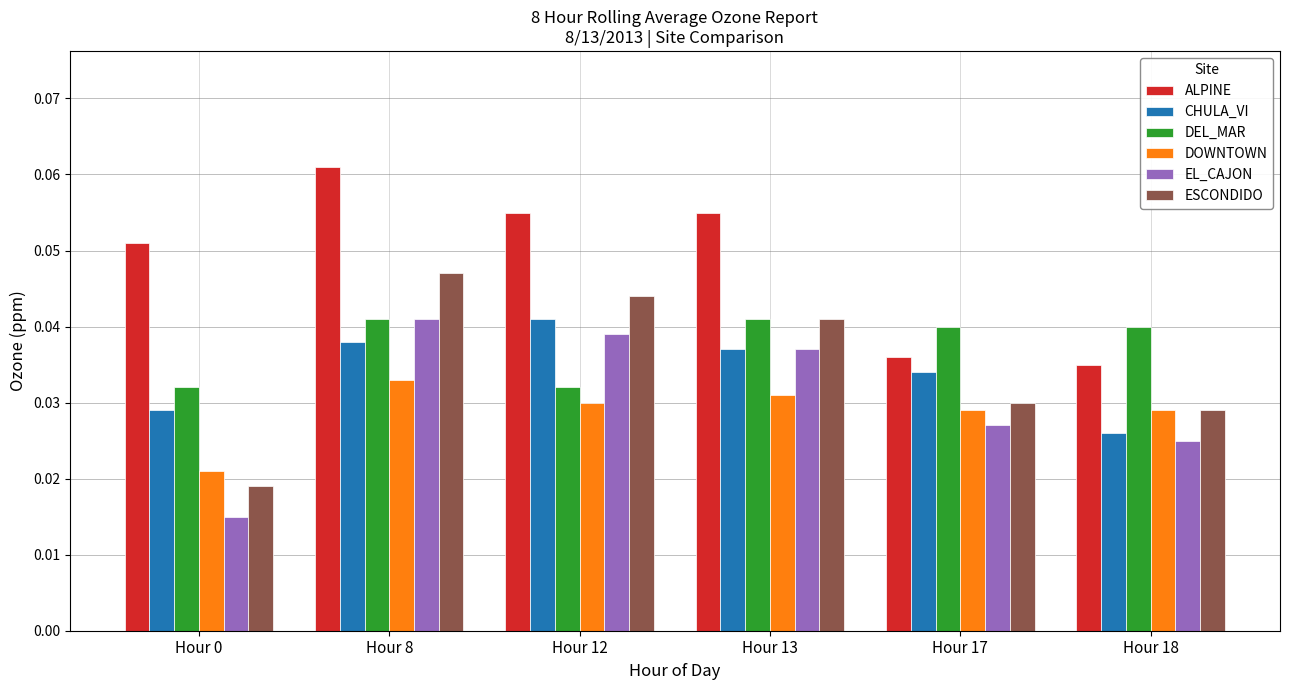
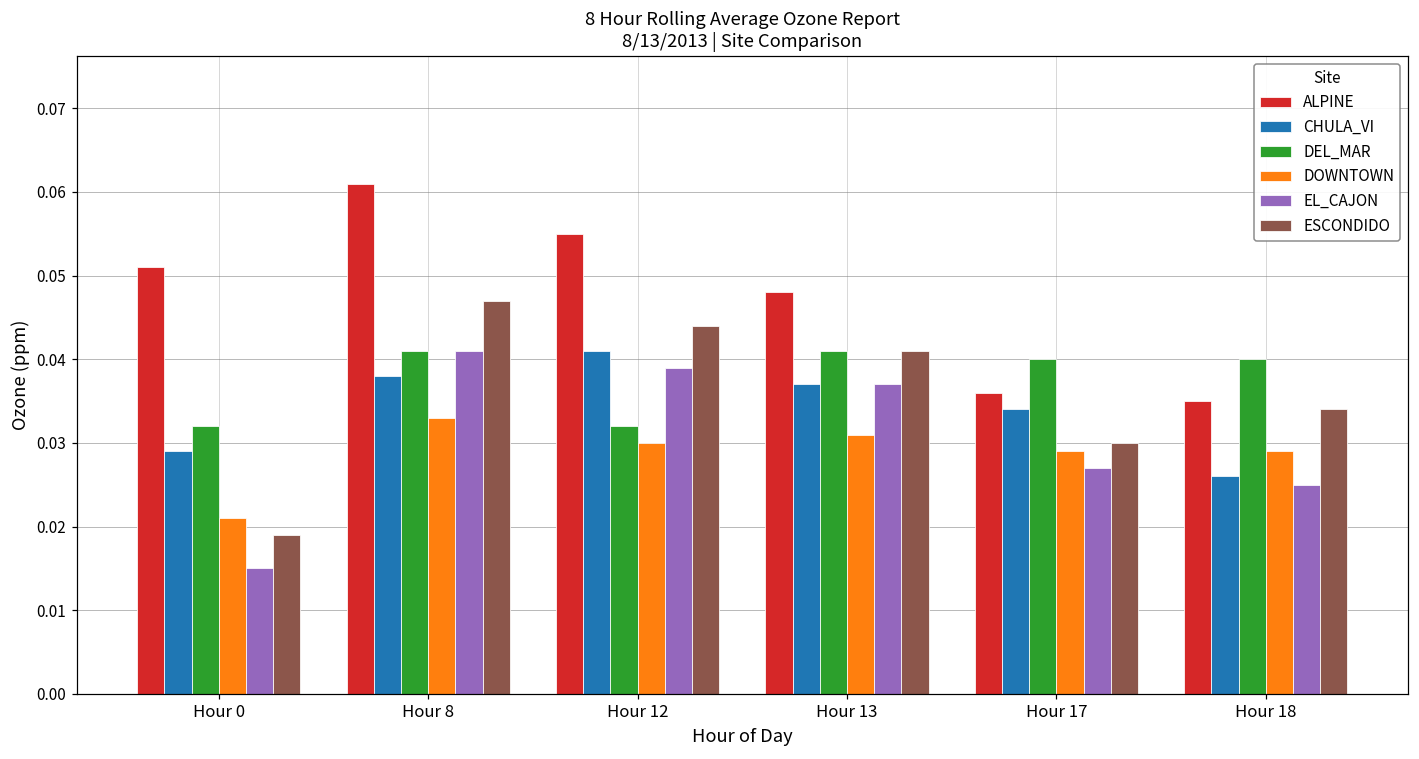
  {
    "ALPINE": {
      "Hour 0": 0.051,
      "Hour 8": 0.061,
      "Hour 12": 0.055,
-     "Hour 13": 0.055,
+     "Hour 13": 0.048,
      "Hour 17": 0.036,
      "Hour 18": 0.035
    },
    "CHULA_VI": {
      "Hour 0": 0.029,
      "Hour 8": 0.038,
      "Hour 12": 0.041,
      "Hour 13": 0.037,
      "Hour 17": 0.034,
      "Hour 18": 0.026
    },
    "DEL_MAR": {
      "Hour 0": 0.032,
      "Hour 8": 0.041,
      "Hour 12": 0.032,
      "Hour 13": 0.041,
      "Hour 17": 0.040,
      "Hour 18": 0.040
    },
    "DOWNTOWN": {
      "Hour 0": 0.021,
      "Hour 8": 0.033,
      "Hour 12": 0.030,
      "Hour 13": 0.031,
      "Hour 17": 0.029,
      "Hour 18": 0.029
    },
    "EL_CAJON": {
      "Hour 0": 0.015,
      "Hour 8": 0.041,
      "Hour 12": 0.039,
      "Hour 13": 0.037,
      "Hour 17": 0.027,
      "Hour 18": 0.025
    },
    "ESCONDIDO": {
      "Hour 0": 0.019,
      "Hour 8": 0.047,
      "Hour 12": 0.044,
      "Hour 13": 0.041,
      "Hour 17": 0.030,
-     "Hour 18": 0.029
+     "Hour 18": 0.034
    }
  }
